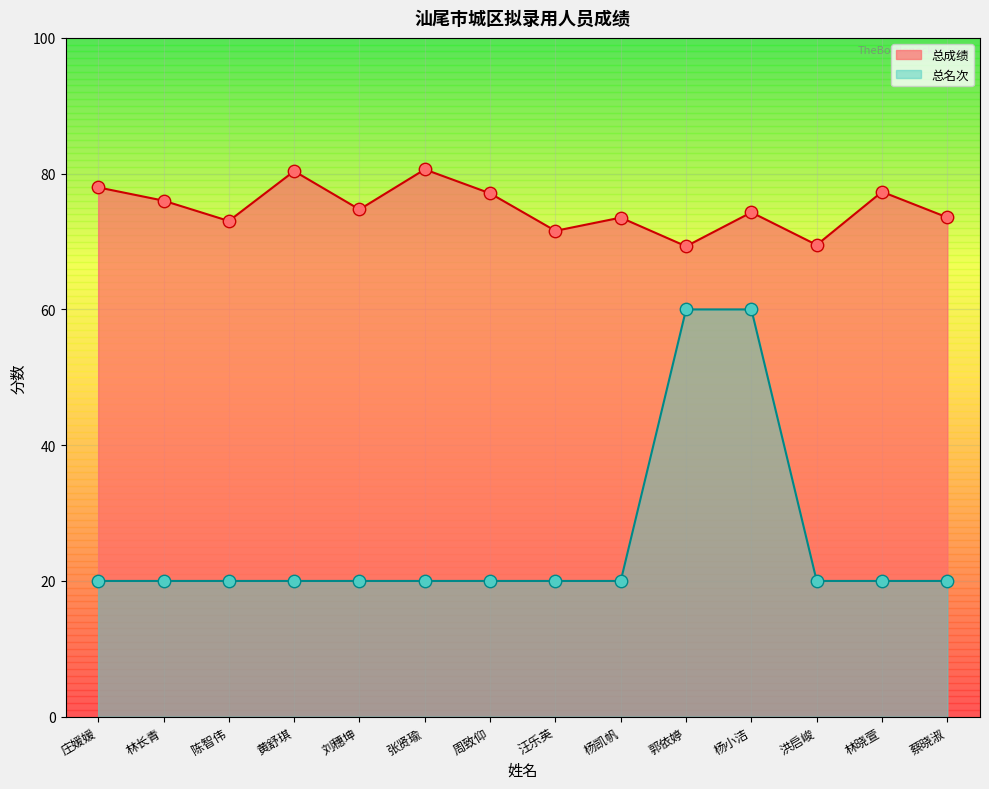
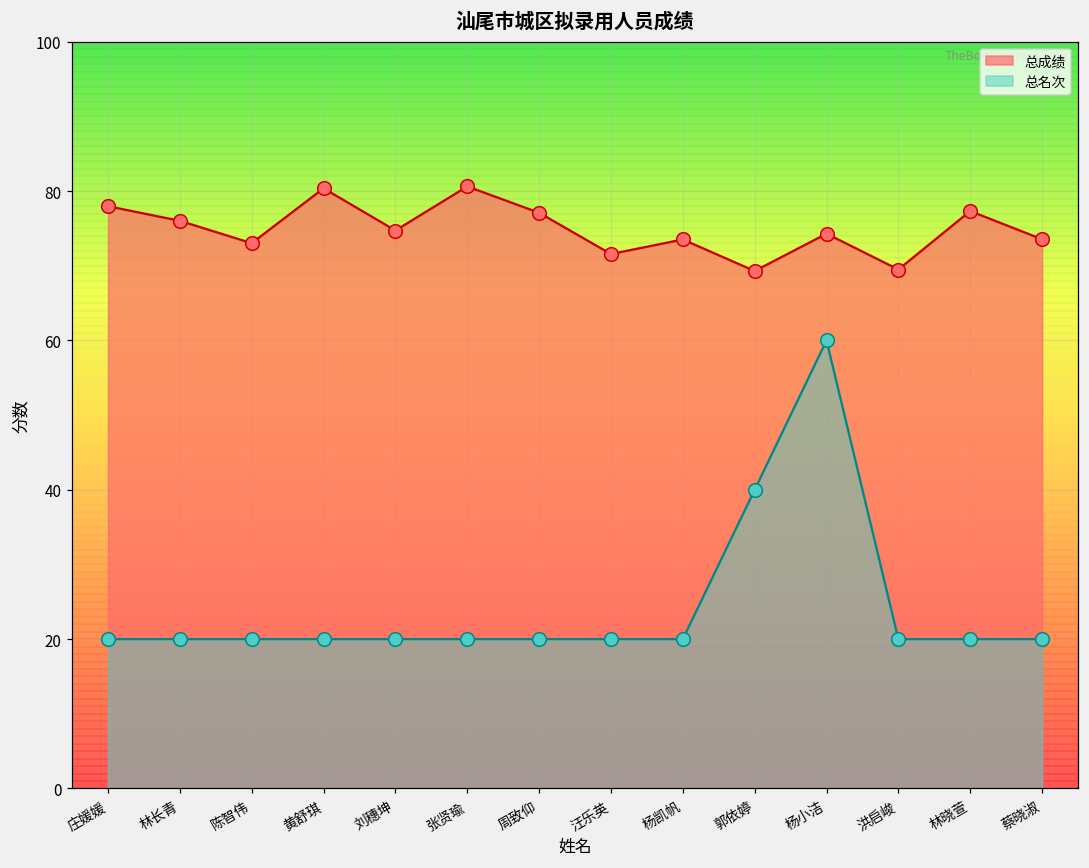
  {
    "总成绩": {
      "庄媛媛": 78,
      "林长青": 76,
      "陈智伟": 73,
      "黄舒琪": 80,
      "刘穗坤": 75,
      "张贤瑜": 81,
      "周致仰": 77,
      "汪乐英": 72,
      "杨凯帆": 74,
      "郭依婷": 69,
      "杨小洁": 74,
      "洪启峻": 70,
      "林晓萱": 77,
      "蔡晓淑": 74
    },
    "总名次": {
      "庄媛媛": 20,
      "林长青": 20,
      "陈智伟": 20,
      "黄舒琪": 20,
      "刘穗坤": 20,
      "张贤瑜": 20,
      "周致仰": 20,
      "汪乐英": 20,
      "杨凯帆": 20,
-     "郭依婷": 60,
+     "郭依婷": 40,
      "杨小洁": 60,
      "洪启峻": 20,
      "林晓萱": 20,
      "蔡晓淑": 20
    }
  }
